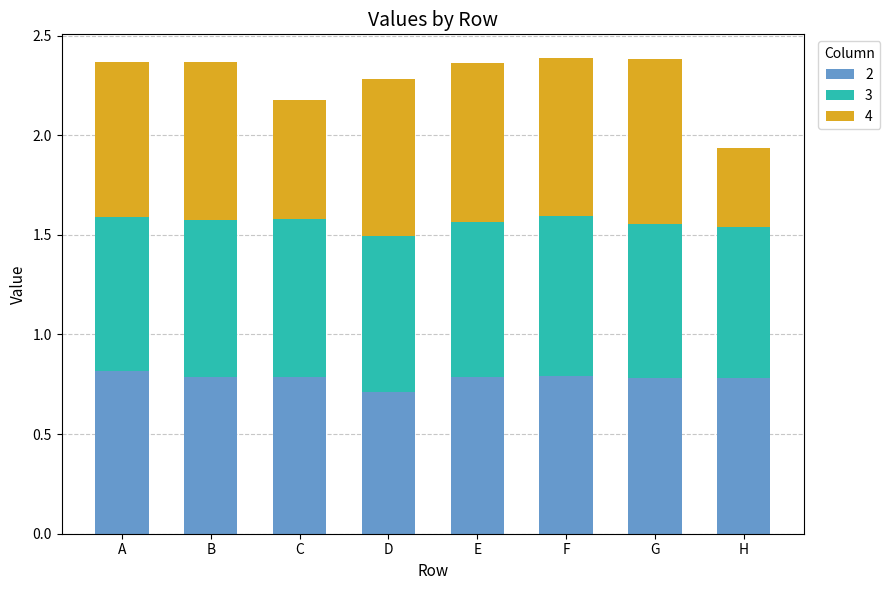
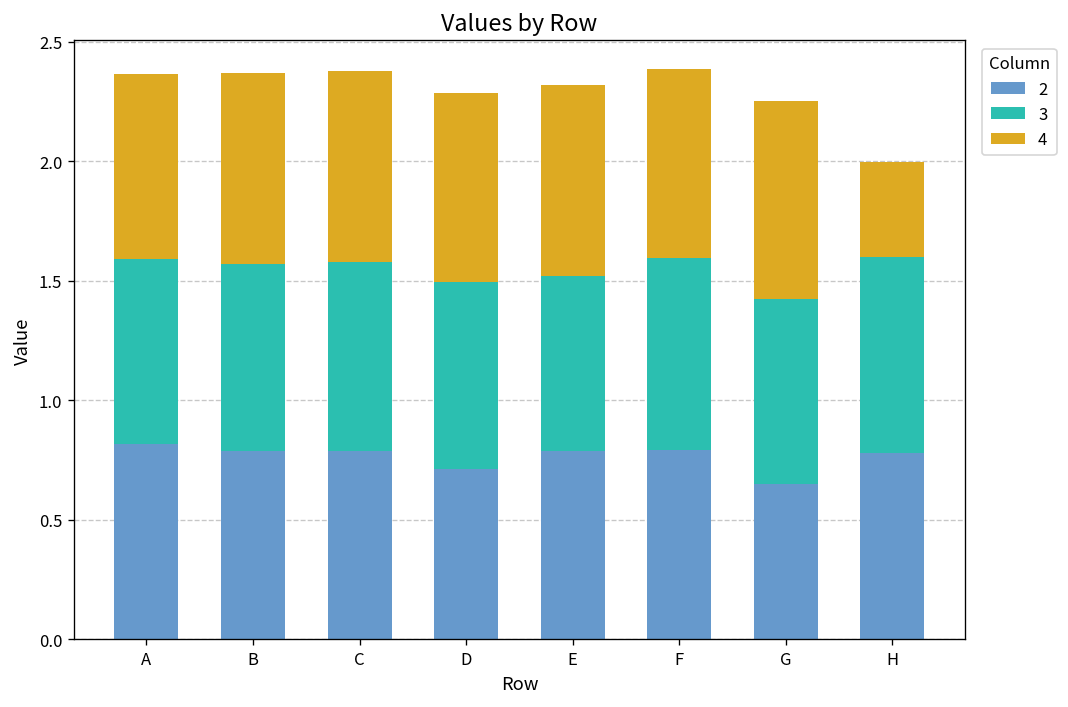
  {
    "2": {
      "A": 0.82,
      "B": 0.79,
      "C": 0.79,
      "D": 0.71,
      "E": 0.79,
      "F": 0.79,
-     "G": 0.78,
+     "G": 0.65,
      "H": 0.78
    },
    "3": {
      "A": 0.77,
      "B": 0.78,
      "C": 0.79,
      "D": 0.78,
-     "E": 0.78,
+     "E": 0.73,
      "F": 0.80,
      "G": 0.77,
-     "H": 0.76
+     "H": 0.82
    },
    "4": {
      "A": 0.78,
      "B": 0.80,
-     "C": 0.59,
+     "C": 0.80,
      "D": 0.79,
      "E": 0.80,
      "F": 0.79,
      "G": 0.83,
      "H": 0.40
    }
  }
